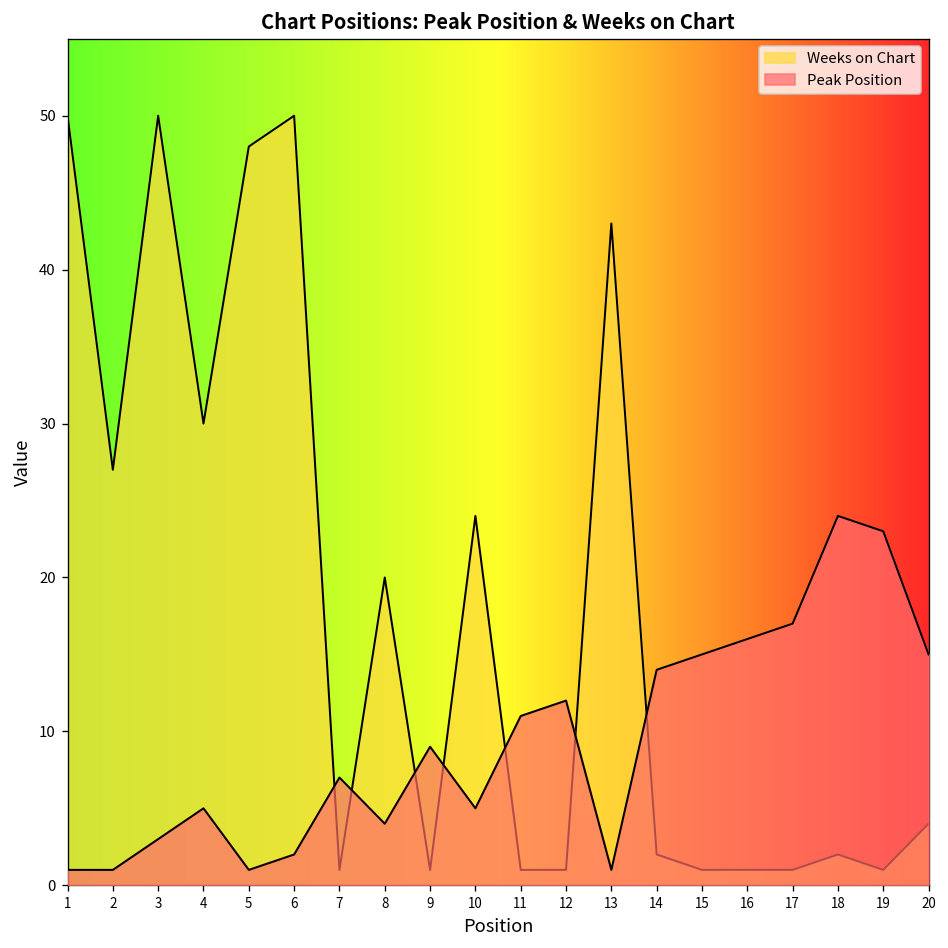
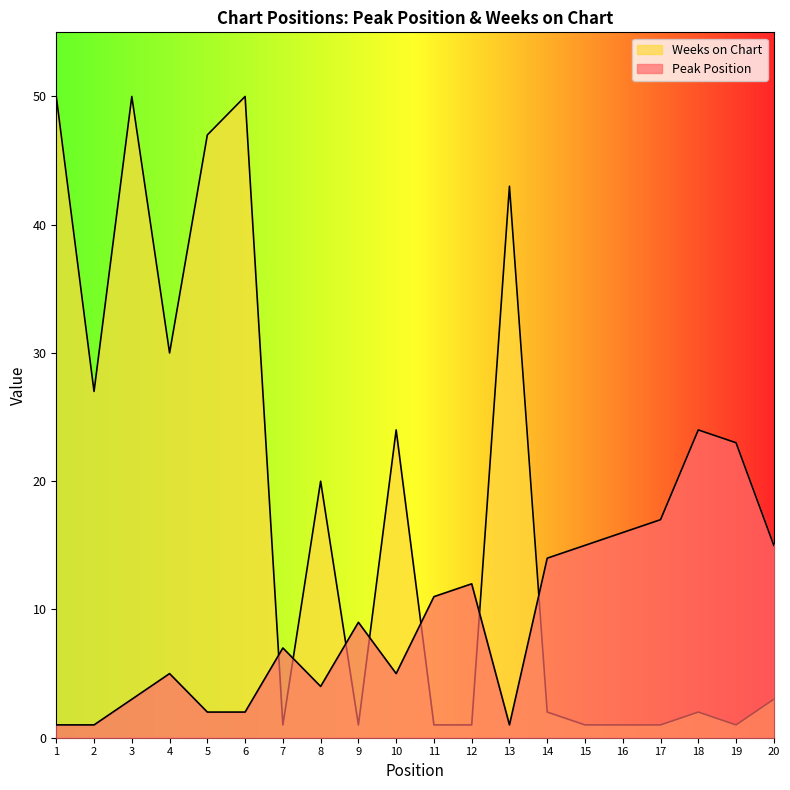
  {
    "Weeks on Chart": {
      "1": 50,
      "2": 27,
      "3": 50,
      "4": 30,
-     "5": 48,
+     "5": 47,
      "6": 50,
      "7": 1,
      "8": 20,
      "9": 1,
      "10": 24,
      "11": 1,
      "12": 1,
      "13": 43,
      "14": 2,
      "15": 1,
      "16": 1,
      "17": 1,
      "18": 2,
      "19": 1,
-     "20": 4
+     "20": 3
    },
    "Peak Position": {
      "1": 1,
      "2": 1,
      "3": 3,
      "4": 5,
-     "5": 1,
+     "5": 2,
      "6": 2,
      "7": 7,
      "8": 4,
      "9": 9,
      "10": 5,
      "11": 11,
      "12": 12,
      "13": 1,
      "14": 14,
      "15": 15,
      "16": 16,
      "17": 17,
      "18": 24,
      "19": 23,
      "20": 15
    }
  }
